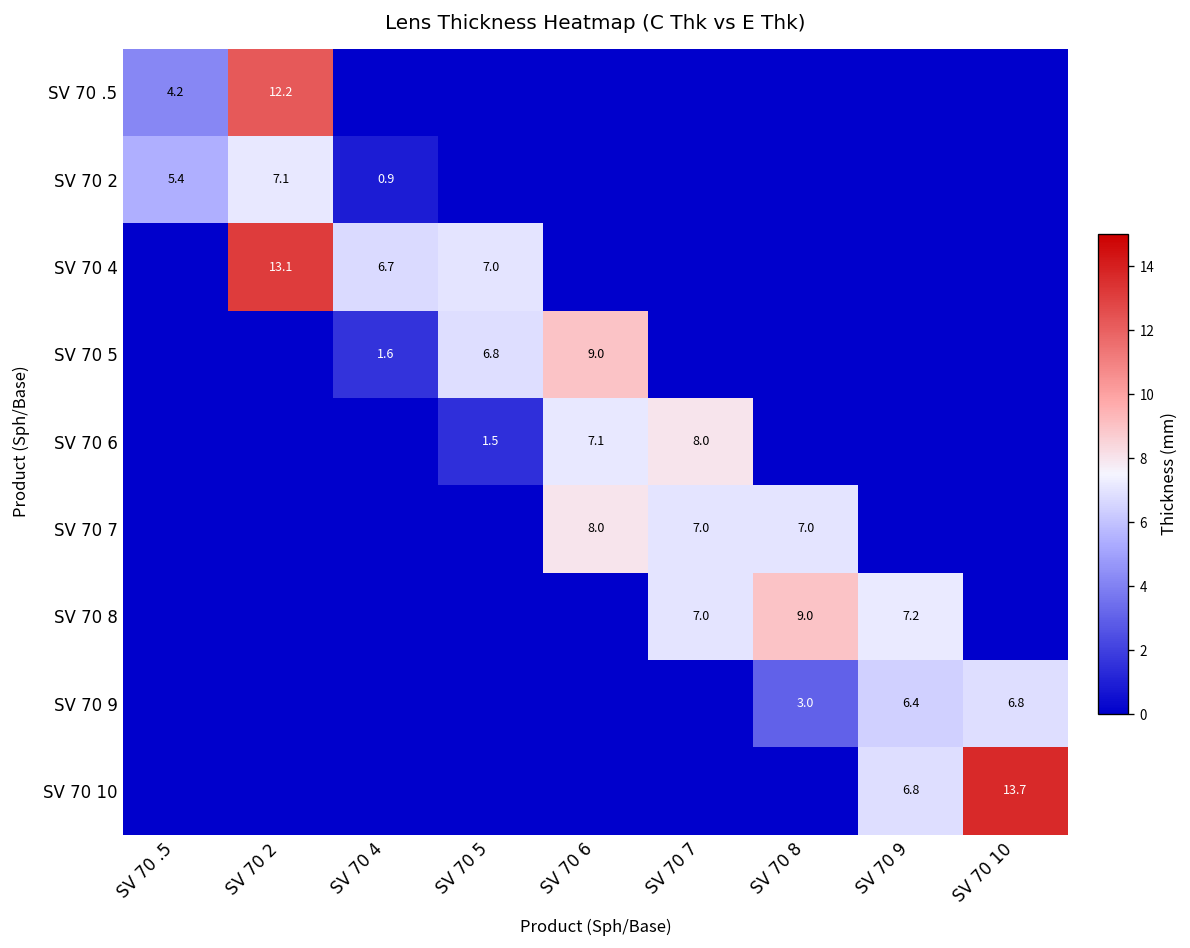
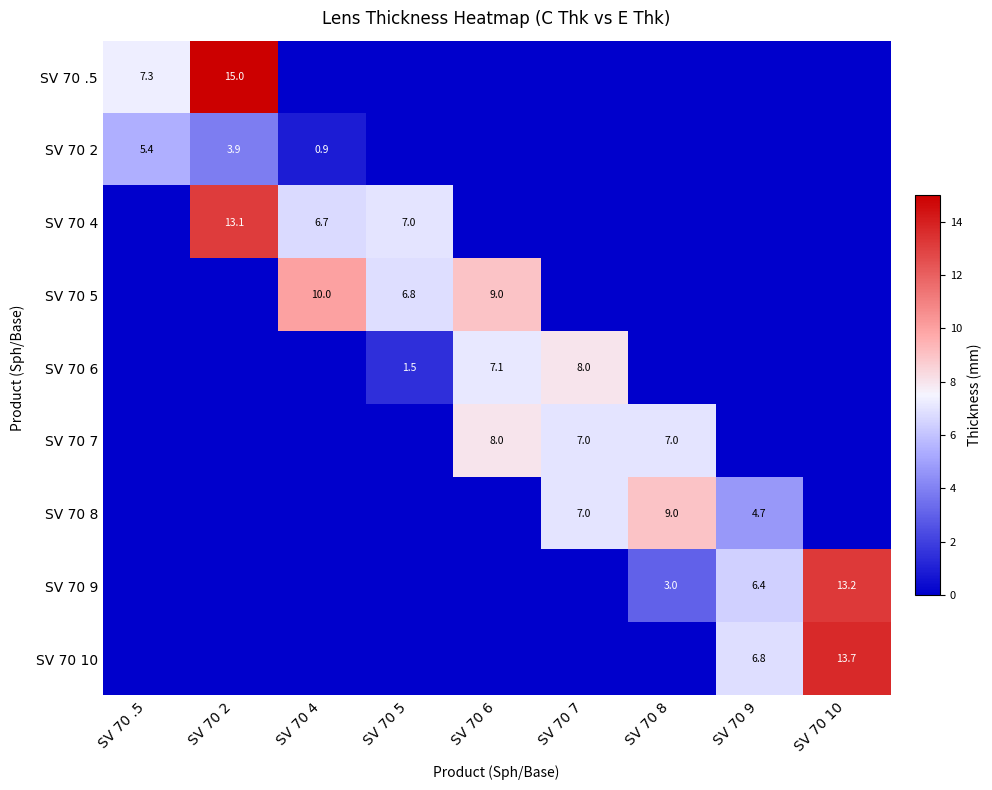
  {
    "SV 70 .5": {
-     "SV 70 .5": 4.2,
-     "SV 70 2": 12.2
+     "SV 70 .5": 7.3,
+     "SV 70 2": 15.0
    },
    "SV 70 2": {
      "SV 70 .5": 5.4,
-     "SV 70 2": 7.1,
+     "SV 70 2": 3.9,
      "SV 70 4": 0.9
    },
    "SV 70 4": {
      "SV 70 2": 13.1,
      "SV 70 4": 6.7,
      "SV 70 5": 7.0
    },
    "SV 70 5": {
-     "SV 70 4": 1.6,
+     "SV 70 4": 10.0,
      "SV 70 5": 6.8,
      "SV 70 6": 9.0
    },
    "SV 70 6": {
      "SV 70 5": 1.5,
      "SV 70 6": 7.1,
      "SV 70 7": 8.0
    },
    "SV 70 7": {
      "SV 70 6": 8.0,
      "SV 70 7": 7.0,
      "SV 70 8": 7.0
    },
    "SV 70 8": {
      "SV 70 7": 7.0,
      "SV 70 8": 9.0,
-     "SV 70 9": 7.2
+     "SV 70 9": 4.7
    },
    "SV 70 9": {
      "SV 70 8": 3.0,
      "SV 70 9": 6.4,
-     "SV 70 10": 6.8
+     "SV 70 10": 13.2
    },
    "SV 70 10": {
      "SV 70 9": 6.8,
      "SV 70 10": 13.7
    }
  }
